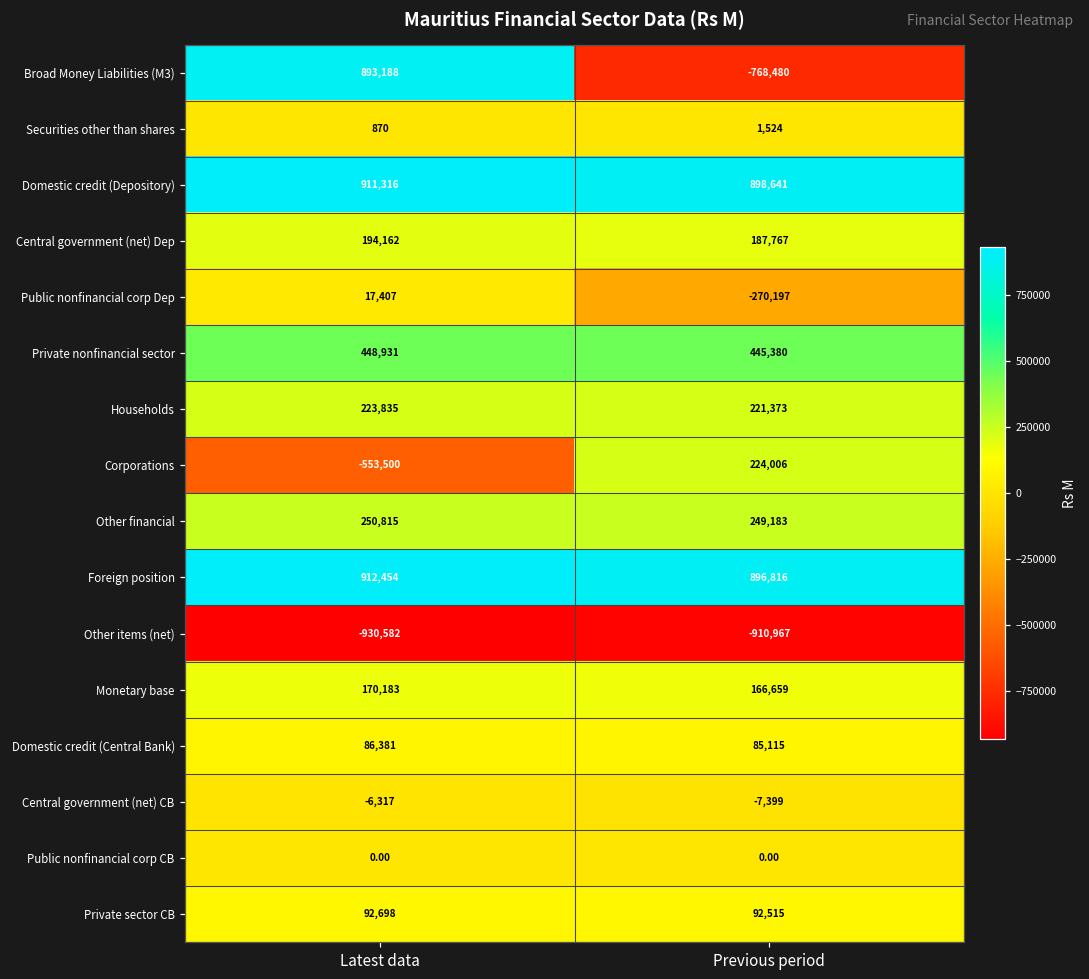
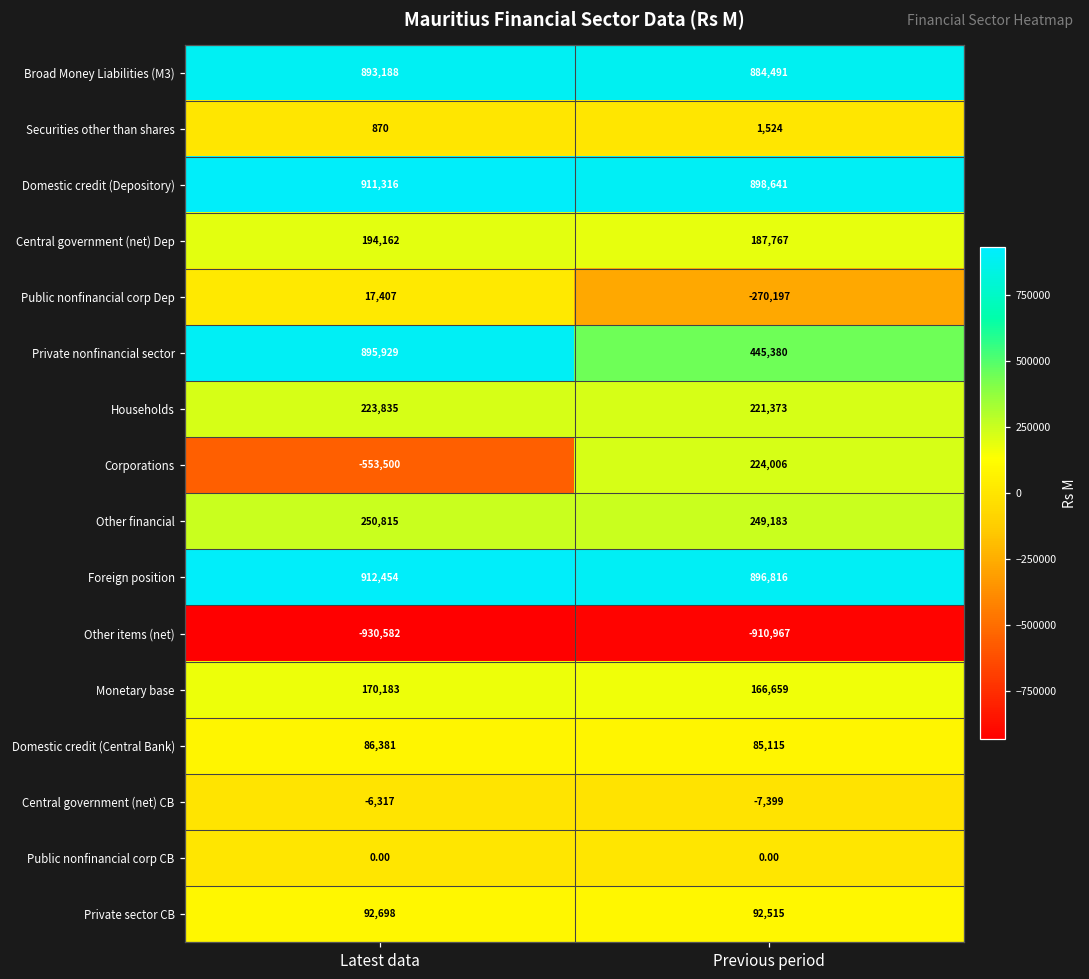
  {
    "Broad Money Liabilities (M3)": {
      "Latest data": "893,188",
-     "Previous period": "-768,480"
+     "Previous period": "884,491"
    },
    "Securities other than shares": {
      "Latest data": "870",
      "Previous period": "1,524"
    },
    "Domestic credit (Depository)": {
      "Latest data": "911,316",
      "Previous period": "898,641"
    },
    "Central government (net) Dep": {
      "Latest data": "194,162",
      "Previous period": "187,767"
    },
    "Public nonfinancial corp Dep": {
      "Latest data": "17,407",
      "Previous period": "-270,197"
    },
    "Private nonfinancial sector": {
-     "Latest data": "448,931",
+     "Latest data": "895,929",
      "Previous period": "445,380"
    },
    "Households": {
      "Latest data": "223,835",
      "Previous period": "221,373"
    },
    "Corporations": {
      "Latest data": "-553,500",
      "Previous period": "224,006"
    },
    "Other financial": {
      "Latest data": "250,815",
      "Previous period": "249,183"
    },
    "Foreign position": {
      "Latest data": "912,454",
      "Previous period": "896,816"
    },
    "Other items (net)": {
      "Latest data": "-930,582",
      "Previous period": "-910,967"
    },
    "Monetary base": {
      "Latest data": "170,183",
      "Previous period": "166,659"
    },
    "Domestic credit (Central Bank)": {
      "Latest data": "86,381",
      "Previous period": "85,115"
    },
    "Central government (net) CB": {
      "Latest data": "-6,317",
      "Previous period": "-7,399"
    },
    "Public nonfinancial corp CB": {
      "Latest data": "0.00",
      "Previous period": "0.00"
    },
    "Private sector CB": {
      "Latest data": "92,698",
      "Previous period": "92,515"
    }
  }
